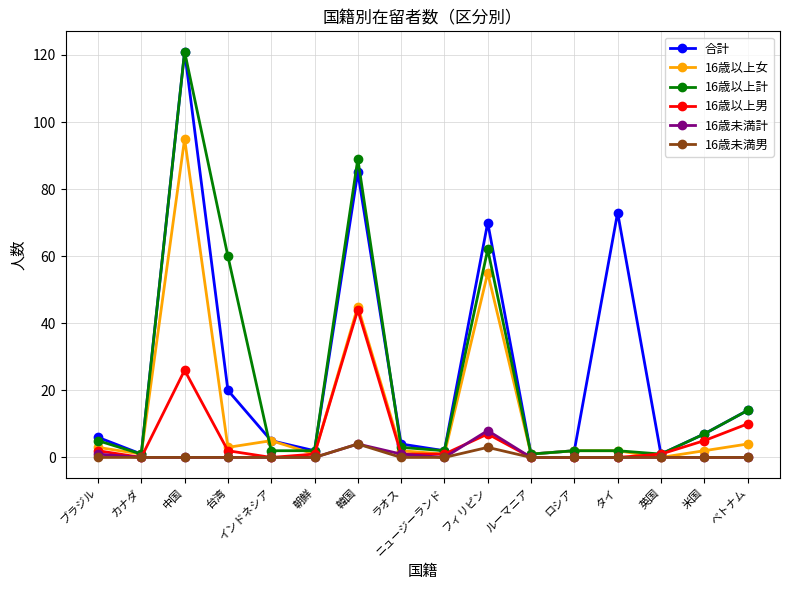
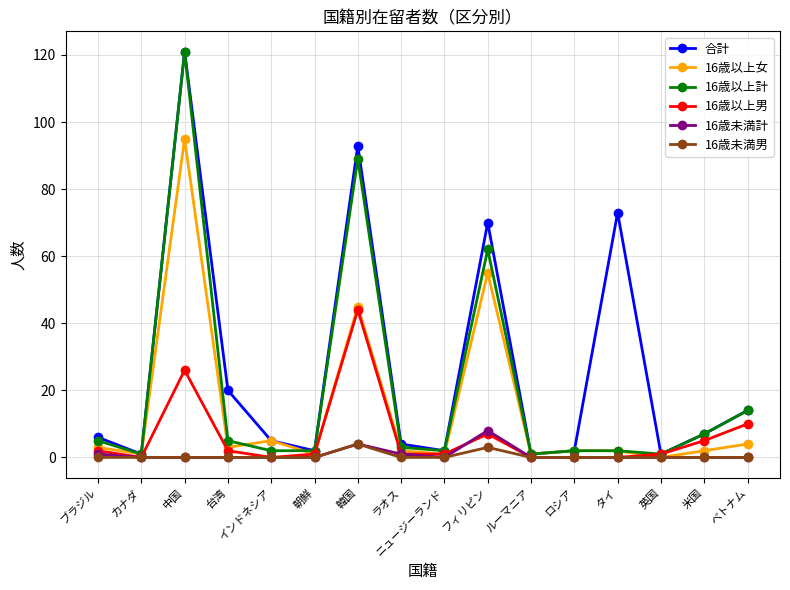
  {
    "合計": {
      "ブラジル": 6,
      "台湾": 20,
-     "韓国": 85,
+     "韓国": 93,
      "ラオス": 4,
      "フィリピン": 70,
      "タイ": 73
    },
    "16歳以上女": {
      "ブラジル": 3,
      "中国": 95,
      "台湾": 3,
      "韓国": 45,
      "ラオス": 2,
      "フィリピン": 55,
      "米国": 2,
      "ベトナム": 4
    },
    "16歳以上計": {
      "ブラジル": 5,
-     "台湾": 60,
+     "台湾": 5,
      "インドネシア": 2,
      "韓国": 89,
      "ラオス": 3,
      "フィリピン": 62
    },
    "16歳以上男": {
      "ブラジル": 2,
      "中国": 26,
      "台湾": 2,
      "韓国": 44,
      "フィリピン": 7,
      "米国": 5,
      "ベトナム": 10
    },
    "16歳未満計": {
      "ブラジル": 1,
      "フィリピン": 8
    },
    "16歳未満男": {
      "ブラジル": 0,
      "ラオス": 0,
      "フィリピン": 3
    }
  }
